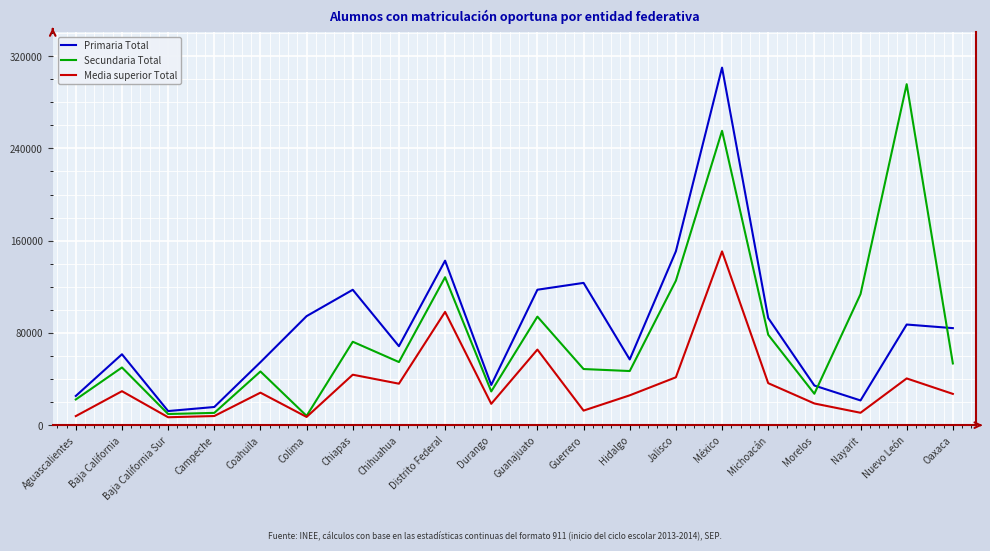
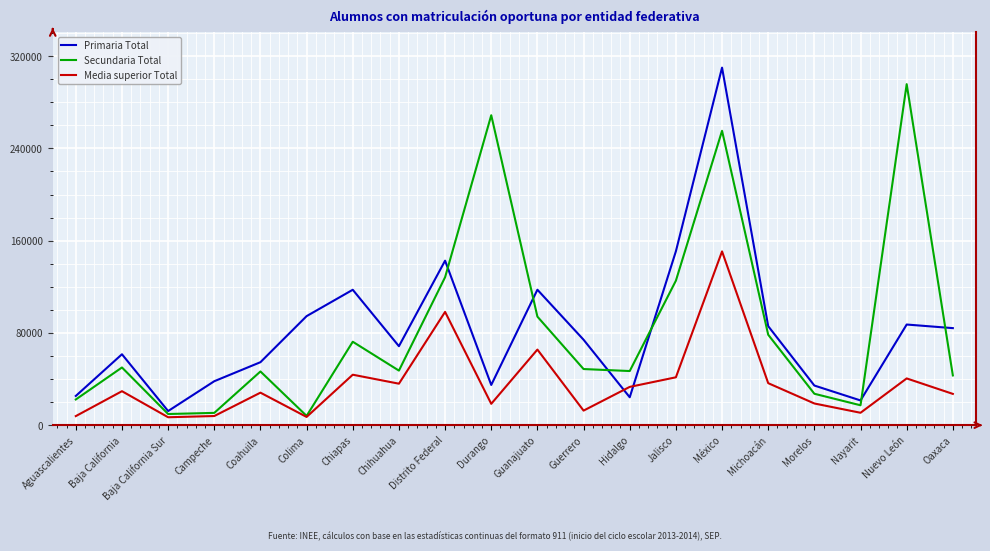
  {
    "Primaria Total": {
      "Aguascalientes": 25000,
      "Baja California": 61000,
      "Baja California Sur": 12000,
-     "Campeche": 16000,
+     "Campeche": 38000,
      "Coahuila": 55000,
      "Colima": 95000,
      "Chiapas": 117000,
      "Chihuahua": 68000,
      "Distrito Federal": 143000,
      "Durango": 35000,
      "Guanajuato": 117000,
-     "Guerrero": 123000,
-     "Hidalgo": 57000,
+     "Guerrero": 74000,
+     "Hidalgo": 24000,
      "Jalisco": 151000,
      "México": 310000,
-     "Michoacán": 93000,
+     "Michoacán": 86000,
      "Morelos": 34000,
      "Nayarit": 21000,
      "Nuevo León": 87000,
      "Oaxaca": 84000
    },
    "Secundaria Total": {
      "Aguascalientes": 22000,
      "Baja California": 50000,
      "Baja California Sur": 10000,
      "Campeche": 11000,
      "Coahuila": 47000,
      "Chiapas": 72000,
-     "Chihuahua": 55000,
+     "Chihuahua": 47000,
      "Distrito Federal": 128000,
-     "Durango": 29000,
+     "Durango": 269000,
      "Guanajuato": 94000,
      "Guerrero": 49000,
      "Hidalgo": 47000,
      "Jalisco": 125000,
      "México": 255000,
      "Michoacán": 78000,
      "Morelos": 27000,
-     "Nayarit": 114000,
+     "Nayarit": 17000,
      "Nuevo León": 296000,
-     "Oaxaca": 54000
+     "Oaxaca": 43000
    },
    "Media superior Total": {
      "Aguascalientes": 8000,
      "Baja California": 29000,
      "Baja California Sur": 7000,
      "Campeche": 8000,
      "Coahuila": 28000,
      "Chiapas": 44000,
      "Chihuahua": 36000,
      "Distrito Federal": 98000,
      "Durango": 19000,
      "Guanajuato": 66000,
      "Guerrero": 13000,
-     "Hidalgo": 26000,
+     "Hidalgo": 33000,
      "Jalisco": 42000,
      "México": 151000,
      "Michoacán": 36000,
      "Morelos": 19000,
      "Nayarit": 11000,
      "Nuevo León": 41000,
      "Oaxaca": 27000
    }
  }
